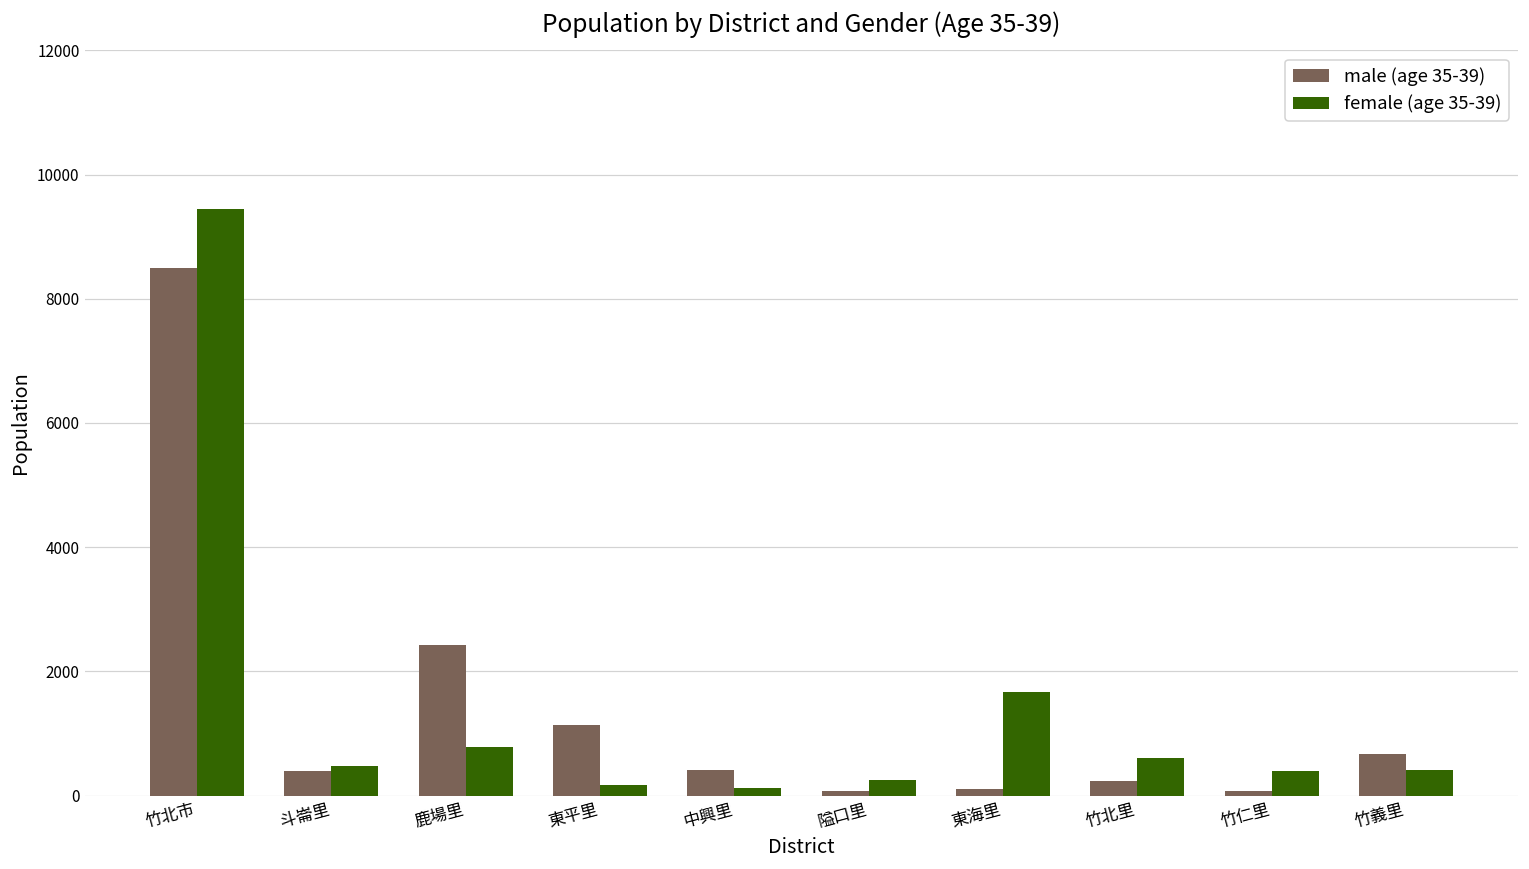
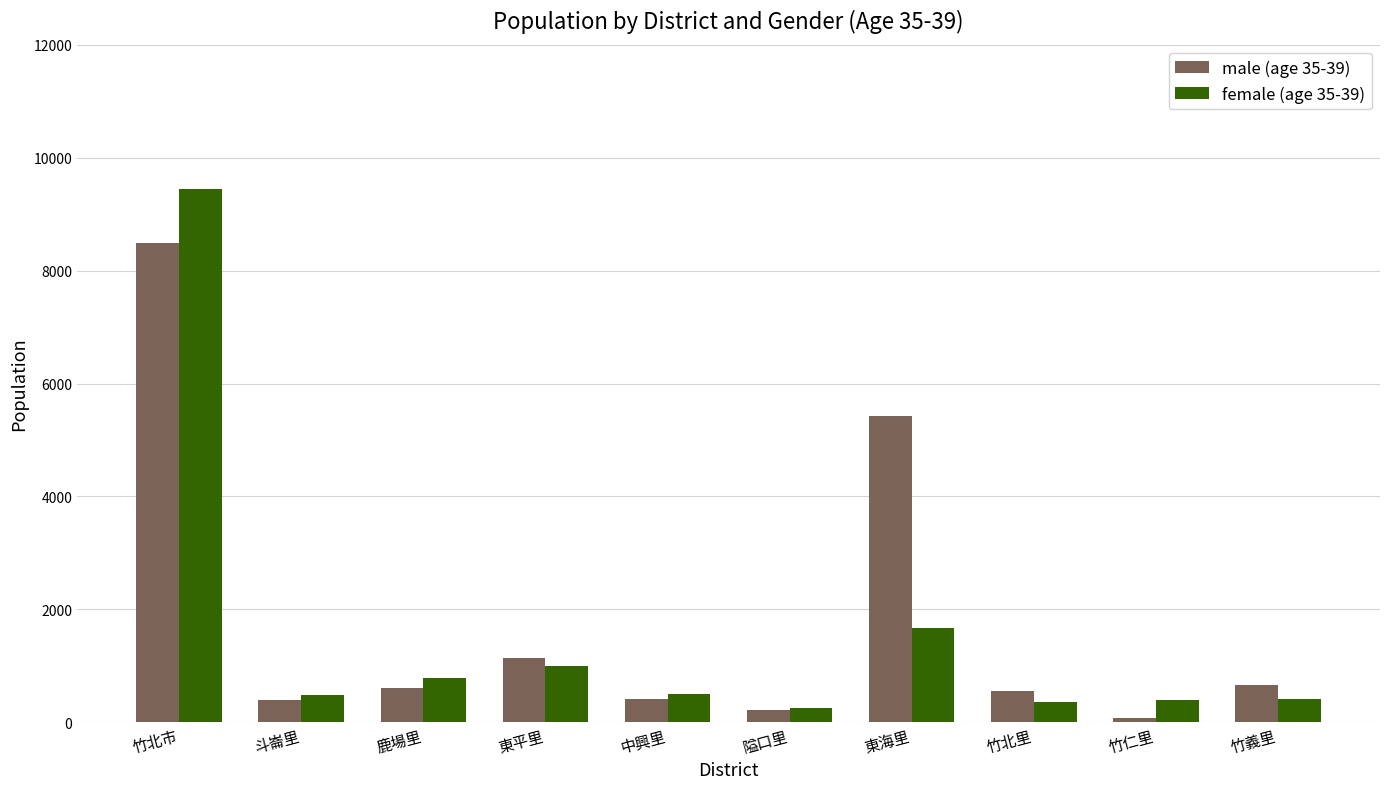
  {
    "male (age 35-39)": {
      "竹北市": 8500,
      "斗崙里": 400,
-     "鹿場里": 2400,
+     "鹿場里": 600,
      "東平里": 1100,
      "中興里": 400,
-     "隘口里": 100,
-     "東海里": 100,
-     "竹北里": 200,
+     "隘口里": 200,
+     "東海里": 5400,
+     "竹北里": 600,
      "竹仁里": 100,
      "竹義里": 700
    },
    "female (age 35-39)": {
      "竹北市": 9400,
      "斗崙里": 500,
      "鹿場里": 800,
-     "東平里": 200,
-     "中興里": 100,
+     "東平里": 1000,
+     "中興里": 500,
      "隘口里": 300,
      "東海里": 1700,
-     "竹北里": 600,
+     "竹北里": 400,
      "竹仁里": 400,
      "竹義里": 400
    }
  }
